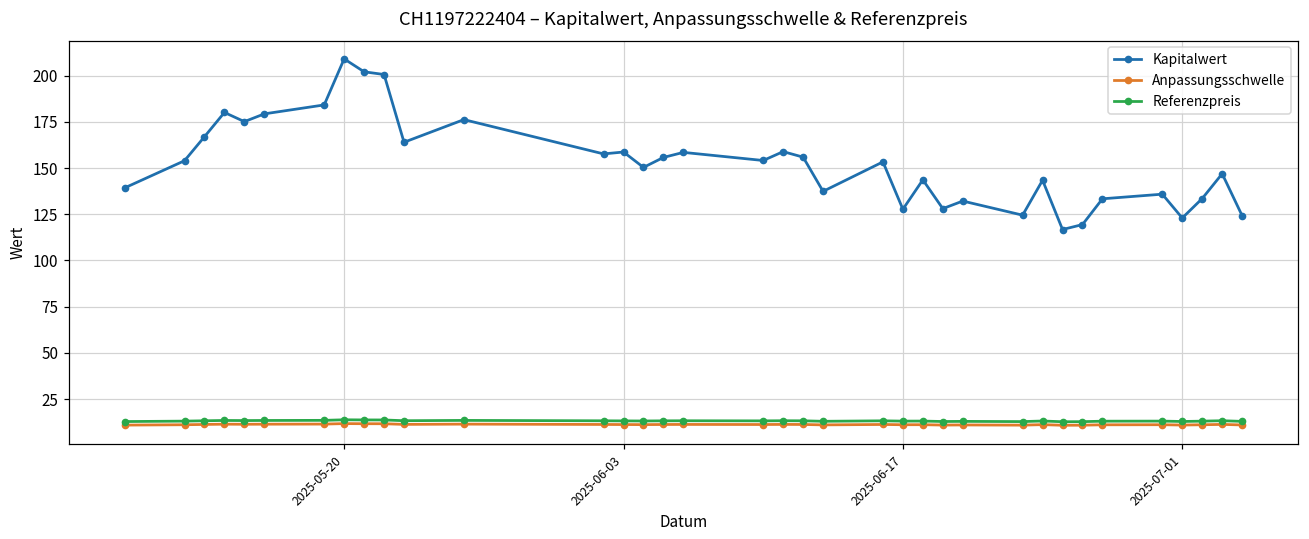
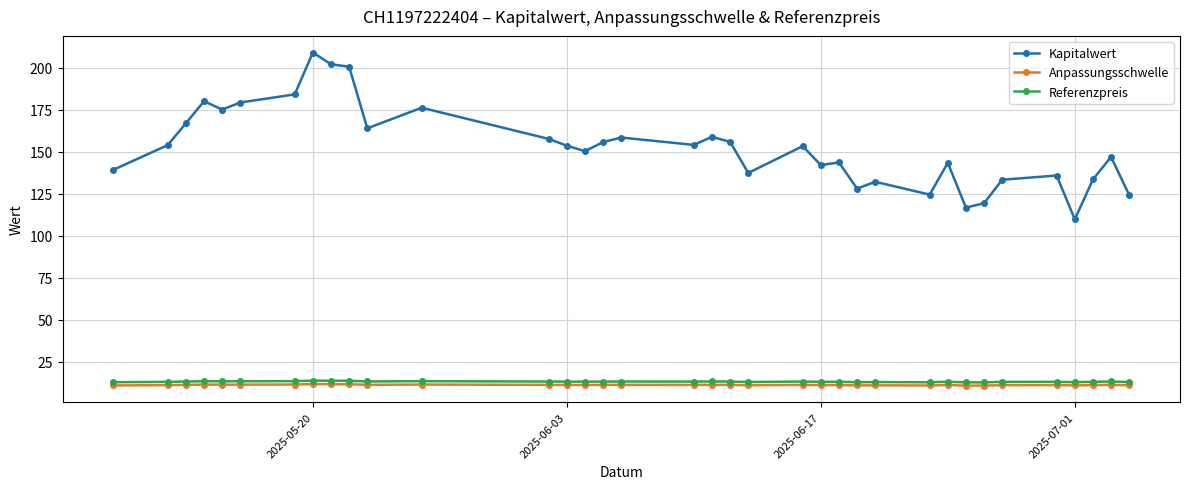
  {
    "Kapitalwert": {
      "2025-05-20": 209,
-     "2025-06-03": 159,
-     "2025-06-17": 128,
-     "2025-07-01": 123
+     "2025-06-03": 154,
+     "2025-06-17": 142,
+     "2025-07-01": 110
    },
    "Anpassungsschwelle": {
      "2025-05-20": 12,
      "2025-06-03": 11,
      "2025-06-17": 11,
      "2025-07-01": 11
    },
    "Referenzpreis": {
      "2025-05-20": 14,
      "2025-06-03": 13,
      "2025-06-17": 13,
      "2025-07-01": 13
    }
  }
